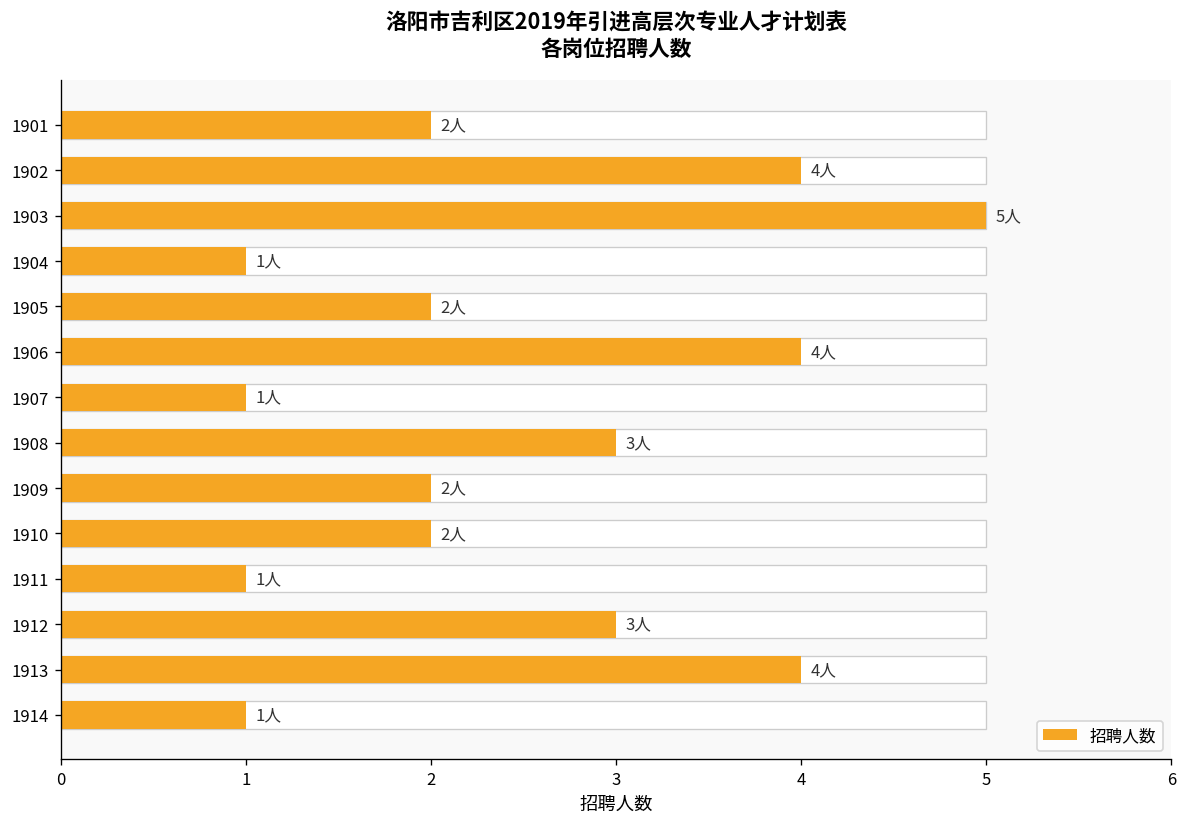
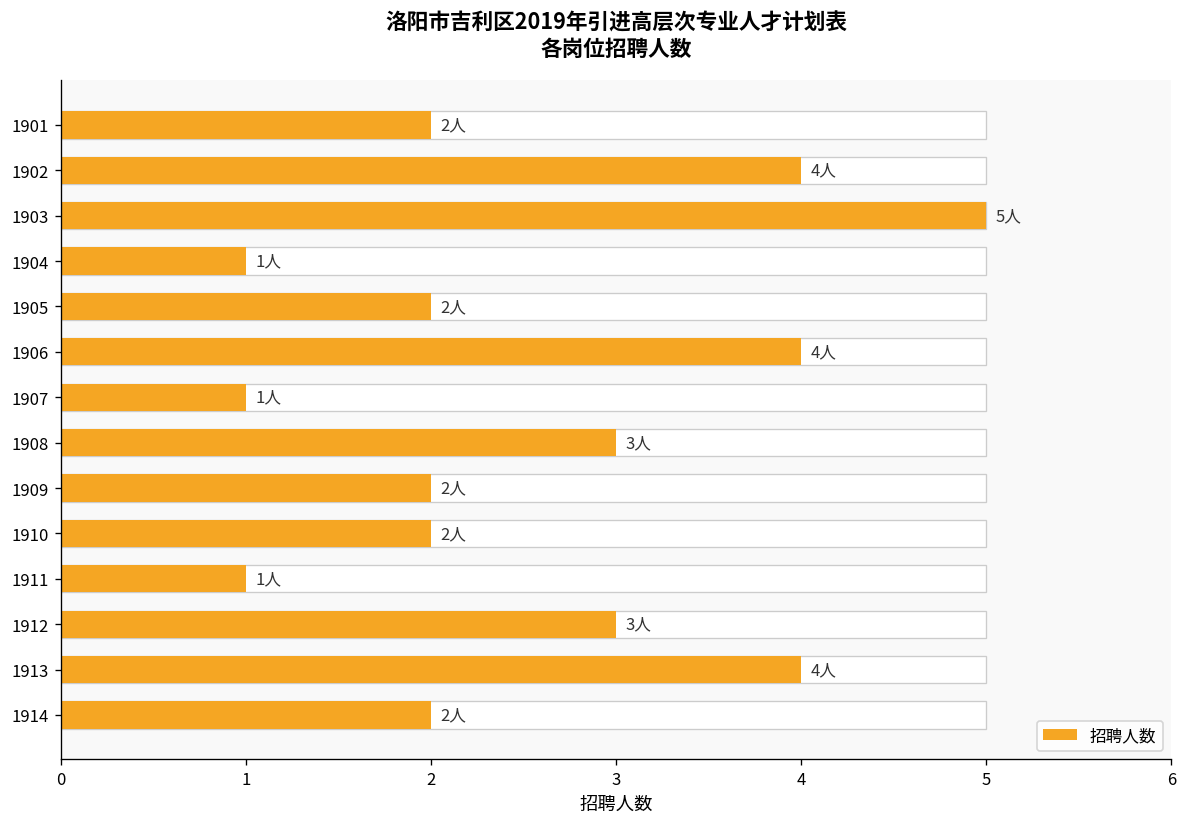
  {
    "招聘人数": {
      "1903": "5人",
-     "1914": "1人"
+     "1914": "2人"
    }
  }
